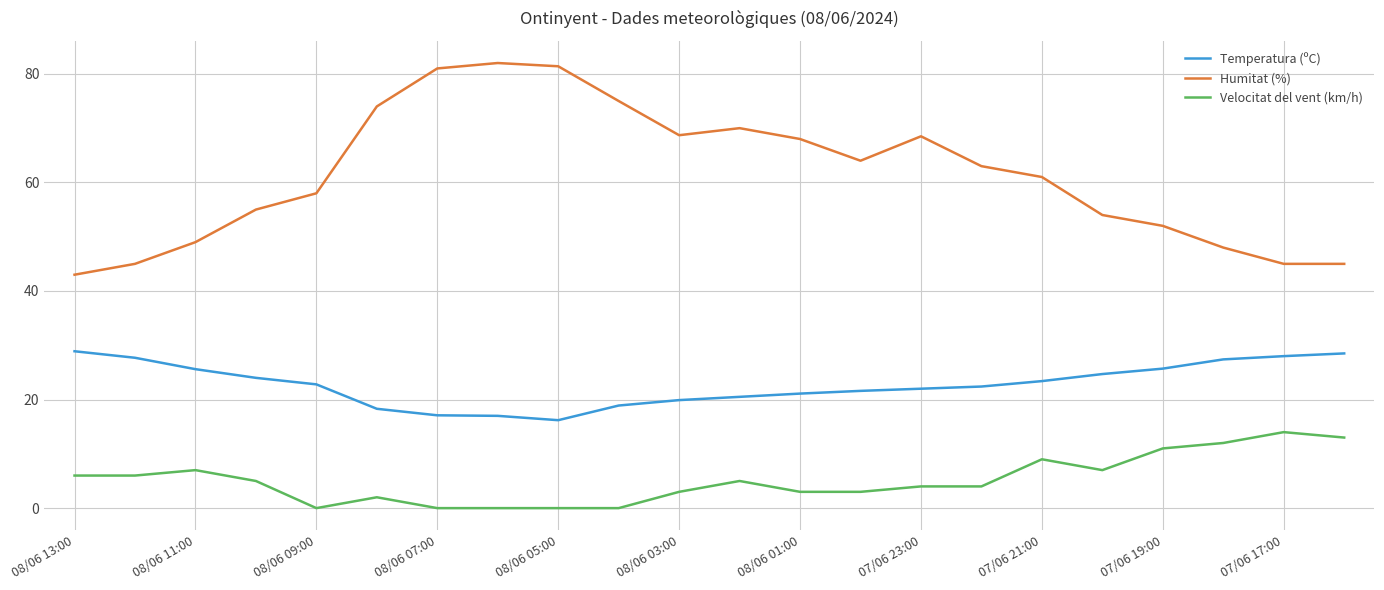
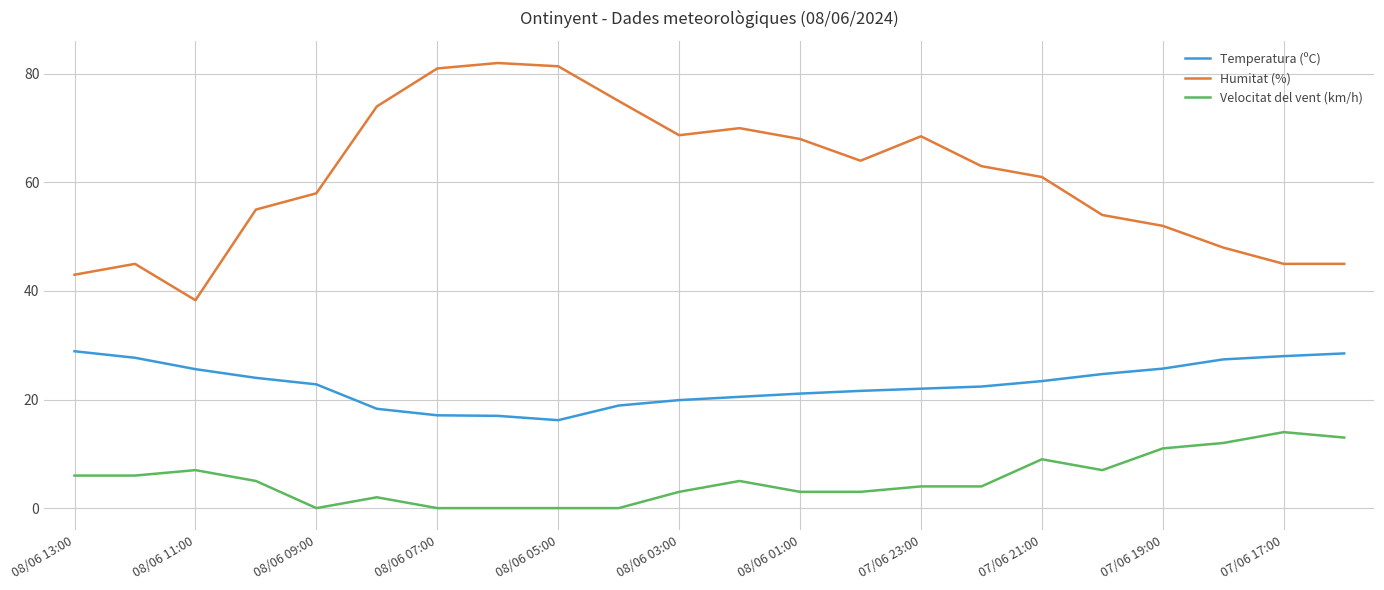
  {
    "Temperatura (ºC)": {
      "08/06 13:00": 29,
      "08/06 11:00": 26,
      "08/06 09:00": 23,
      "08/06 07:00": 17,
      "08/06 05:00": 16,
      "08/06 03:00": 20,
      "08/06 01:00": 21,
      "07/06 23:00": 22,
      "07/06 21:00": 23,
      "07/06 19:00": 26,
      "07/06 17:00": 28
    },
    "Humitat (%)": {
      "08/06 13:00": 43,
-     "08/06 11:00": 49,
+     "08/06 11:00": 38,
      "08/06 09:00": 58,
      "08/06 07:00": 81,
      "08/06 05:00": 81,
      "08/06 03:00": 69,
      "08/06 01:00": 68,
      "07/06 23:00": 69,
      "07/06 21:00": 61,
      "07/06 19:00": 52,
      "07/06 17:00": 45
    },
    "Velocitat del vent (km/h)": {
      "08/06 13:00": 6,
      "08/06 11:00": 7,
      "08/06 09:00": 0,
      "08/06 07:00": 0,
      "08/06 05:00": 0,
      "08/06 03:00": 3,
      "08/06 01:00": 3,
      "07/06 23:00": 4,
      "07/06 21:00": 9,
      "07/06 19:00": 11,
      "07/06 17:00": 14
    }
  }
